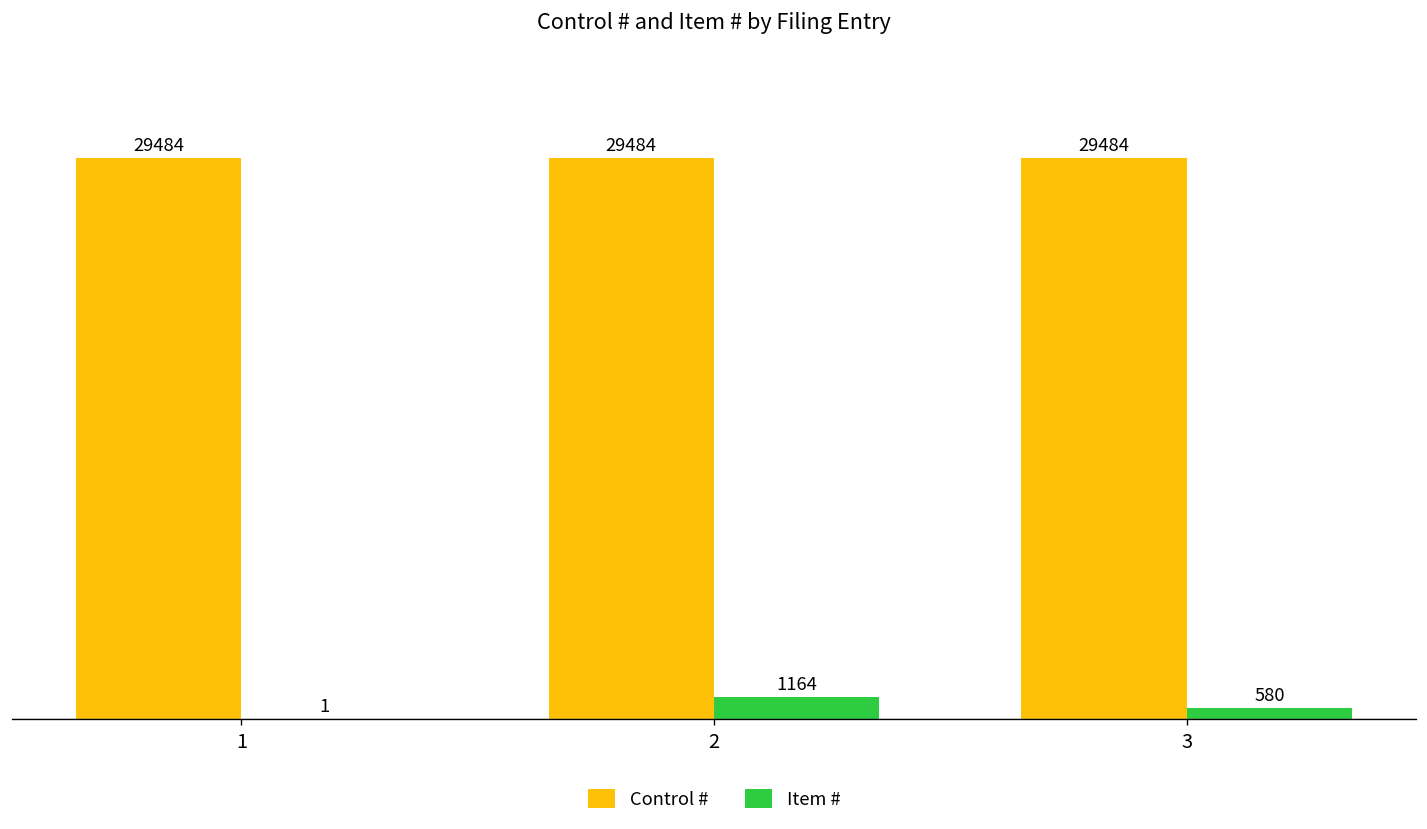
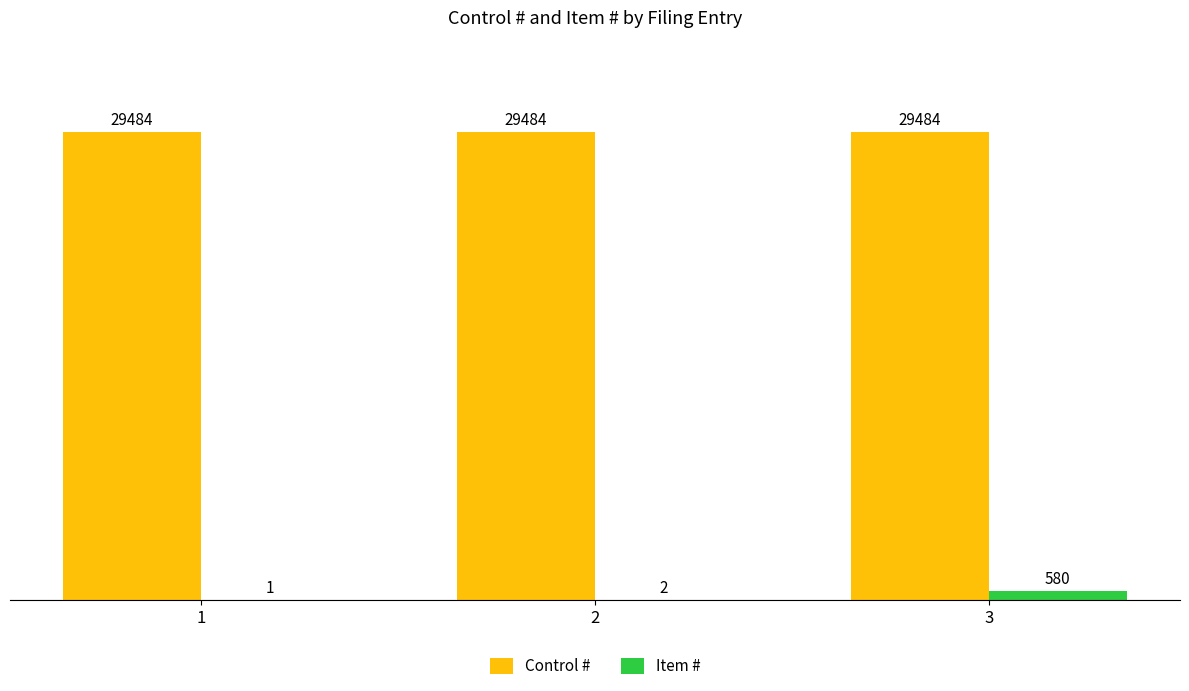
  {
    "Control #": {
      "1": 29484,
      "2": 29484,
      "3": 29484
    },
    "Item #": {
      "1": 1,
-     "2": 1164,
+     "2": 2,
      "3": 580
    }
  }
